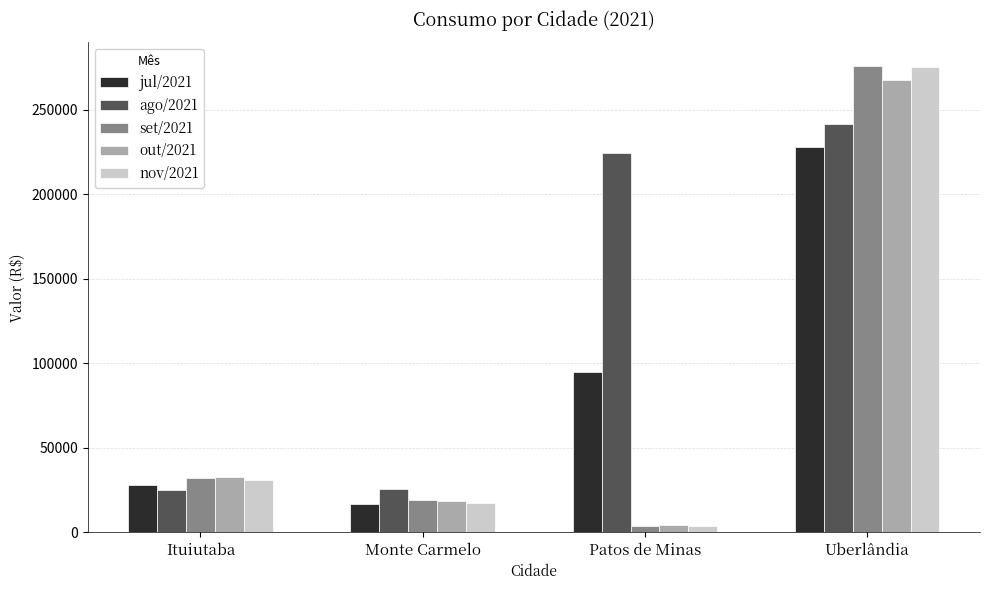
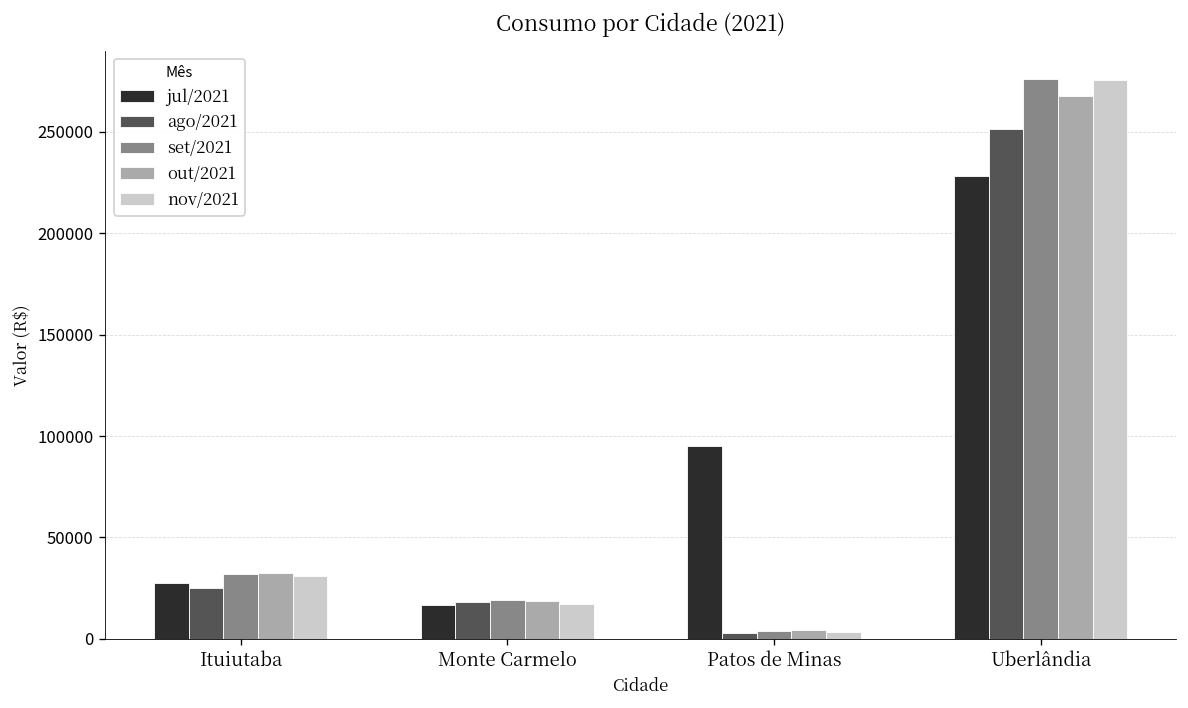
  {
    "jul/2021": {
      "Ituiutaba": 28000,
      "Monte Carmelo": 17000,
      "Patos de Minas": 95000,
      "Uberlândia": 228000
    },
    "ago/2021": {
      "Ituiutaba": 25000,
-     "Monte Carmelo": 26000,
-     "Patos de Minas": 224000,
-     "Uberlândia": 241000
+     "Monte Carmelo": 18000,
+     "Patos de Minas": 3000,
+     "Uberlândia": 251000
    }
  }
